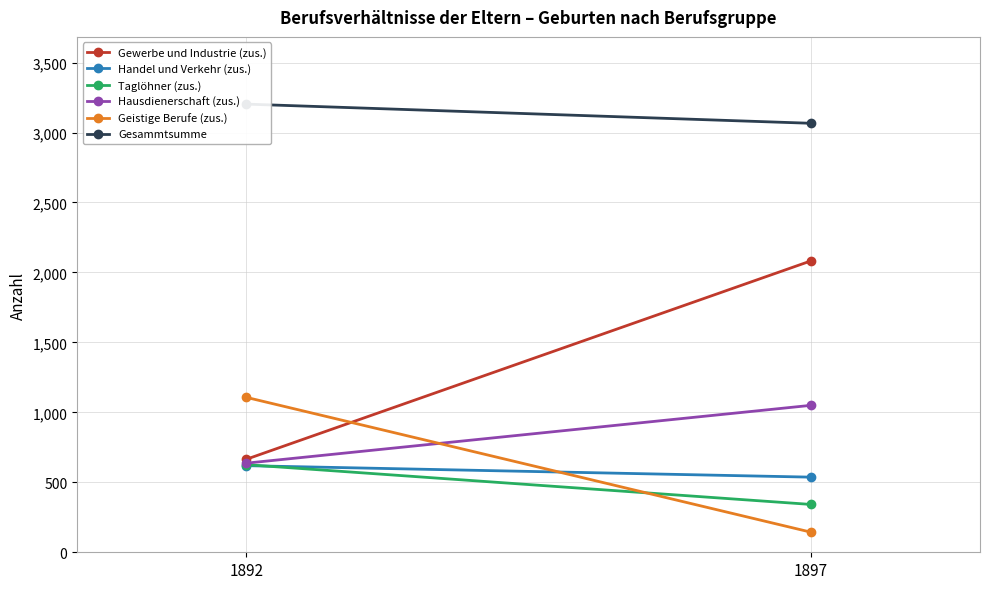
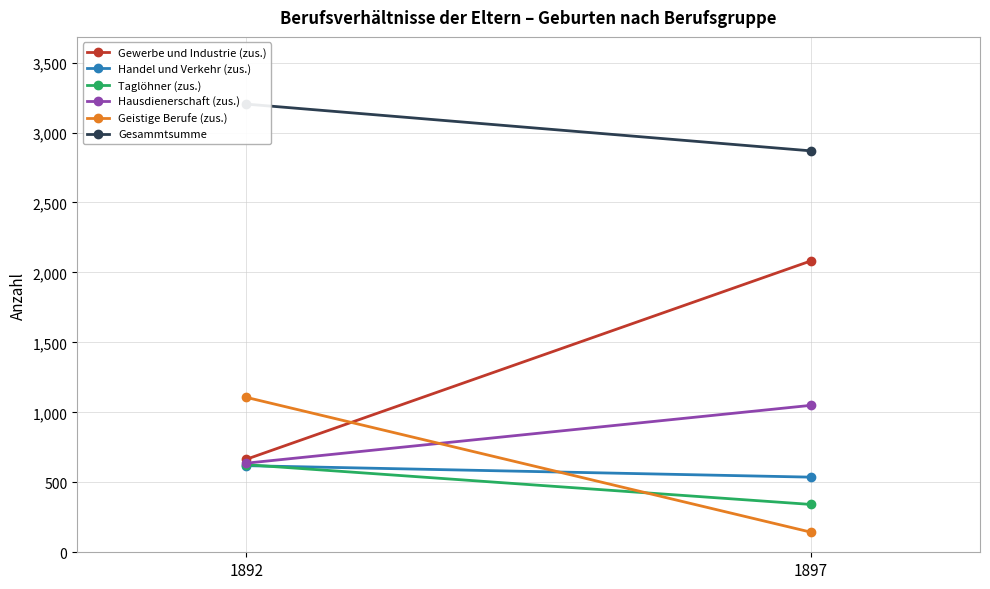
  {
    "Gewerbe und Industrie (zus.)": {
      "1892": "670",
      "1897": "2,080"
    },
    "Handel und Verkehr (zus.)": {
      "1897": "540"
    },
    "Taglöhner (zus.)": {
      "1897": "340"
    },
    "Hausdienerschaft (zus.)": {
      "1897": "1,050"
    },
    "Geistige Berufe (zus.)": {
      "1892": "1,110",
      "1897": "140"
    },
    "Gesammtsumme": {
-     "1897": "3,070"
+     "1897": "2,870"
    }
  }
